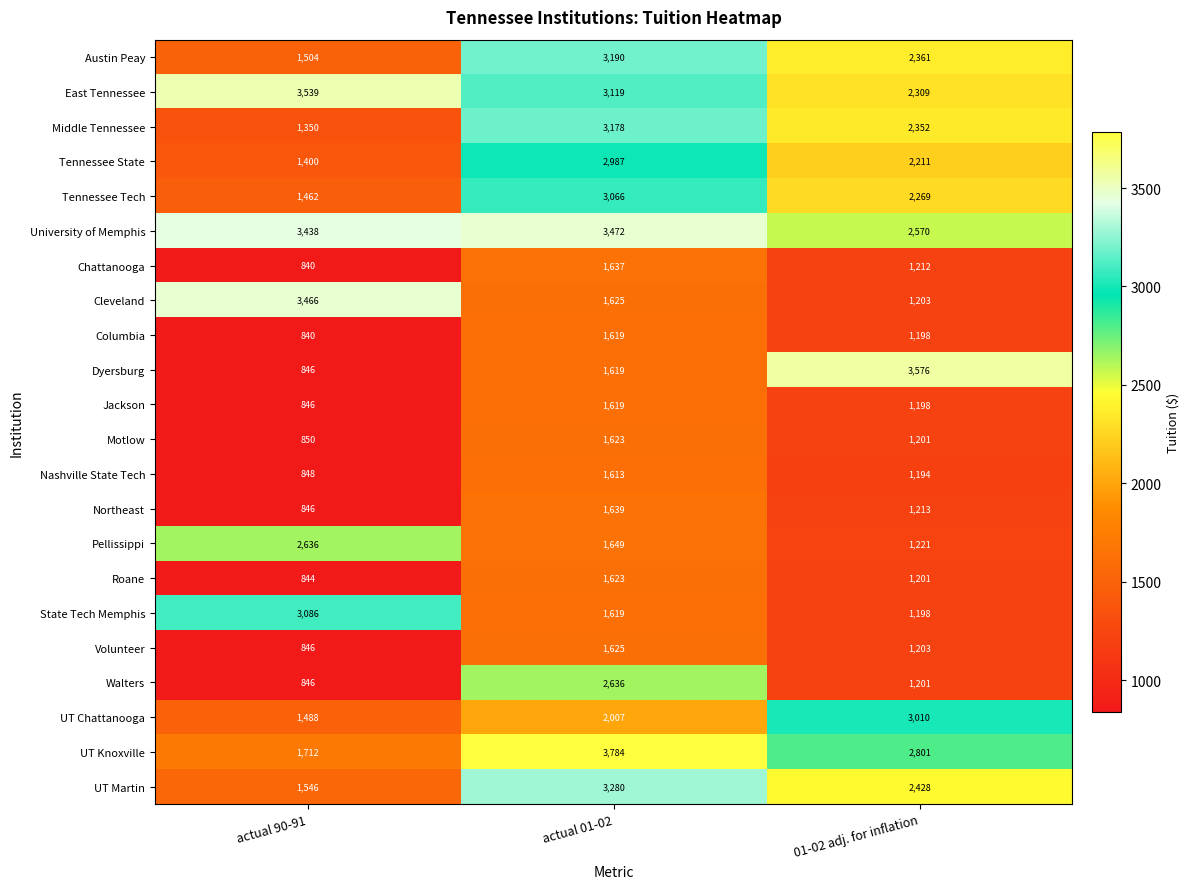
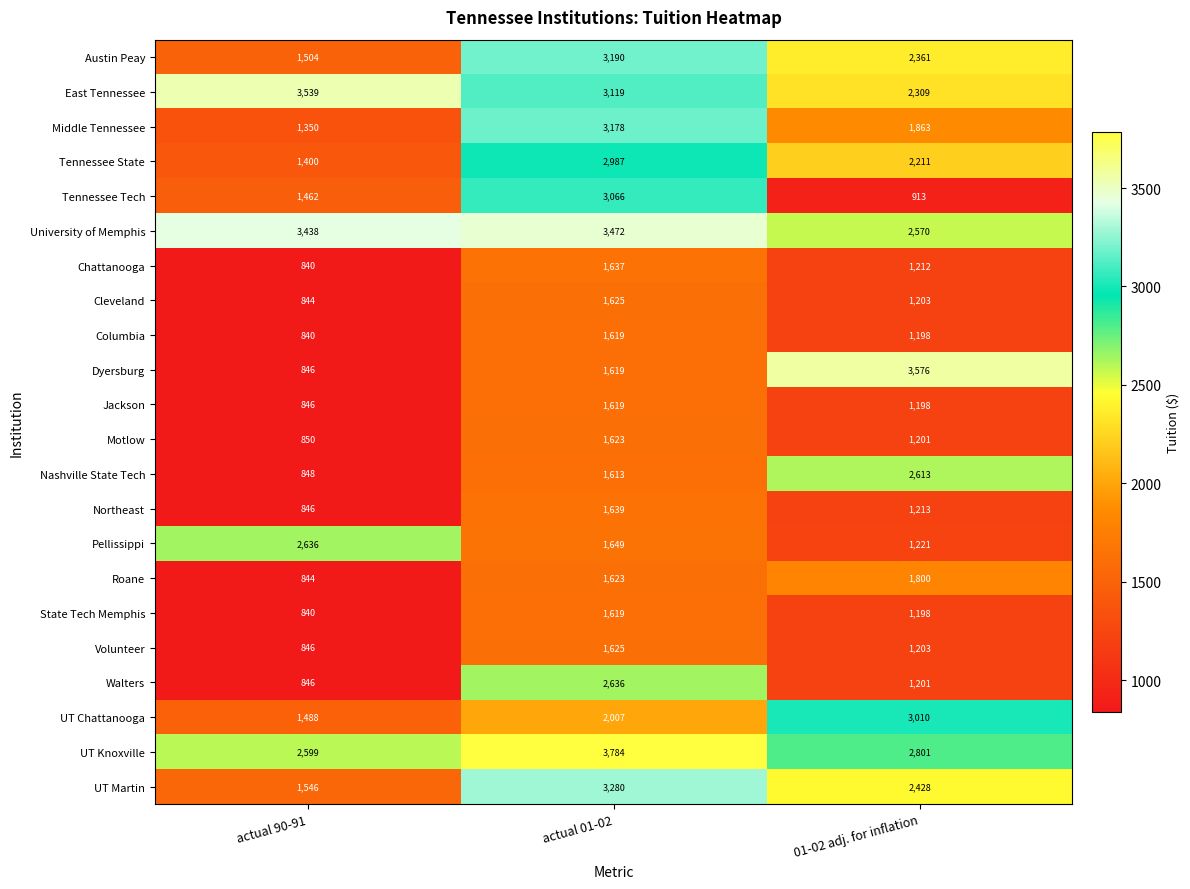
  {
    "Austin Peay": {
      "actual 90-91": "1,504",
      "actual 01-02": "3,190",
      "01-02 adj. for inflation": "2,361"
    },
    "East Tennessee": {
      "actual 90-91": "3,539",
      "actual 01-02": "3,119",
      "01-02 adj. for inflation": "2,309"
    },
    "Middle Tennessee": {
      "actual 90-91": "1,350",
      "actual 01-02": "3,178",
-     "01-02 adj. for inflation": "2,352"
+     "01-02 adj. for inflation": "1,863"
    },
    "Tennessee State": {
      "actual 90-91": "1,400",
      "actual 01-02": "2,987",
      "01-02 adj. for inflation": "2,211"
    },
    "Tennessee Tech": {
      "actual 90-91": "1,462",
      "actual 01-02": "3,066",
-     "01-02 adj. for inflation": "2,269"
+     "01-02 adj. for inflation": "913"
    },
    "University of Memphis": {
      "actual 90-91": "3,438",
      "actual 01-02": "3,472",
      "01-02 adj. for inflation": "2,570"
    },
    "Chattanooga": {
      "actual 90-91": "840",
      "actual 01-02": "1,637",
      "01-02 adj. for inflation": "1,212"
    },
    "Cleveland": {
-     "actual 90-91": "3,466",
+     "actual 90-91": "844",
      "actual 01-02": "1,625",
      "01-02 adj. for inflation": "1,203"
    },
    "Columbia": {
      "actual 90-91": "840",
      "actual 01-02": "1,619",
      "01-02 adj. for inflation": "1,198"
    },
    "Dyersburg": {
      "actual 90-91": "846",
      "actual 01-02": "1,619",
      "01-02 adj. for inflation": "3,576"
    },
    "Jackson": {
      "actual 90-91": "846",
      "actual 01-02": "1,619",
      "01-02 adj. for inflation": "1,198"
    },
    "Motlow": {
      "actual 90-91": "850",
      "actual 01-02": "1,623",
      "01-02 adj. for inflation": "1,201"
    },
    "Nashville State Tech": {
      "actual 90-91": "848",
      "actual 01-02": "1,613",
-     "01-02 adj. for inflation": "1,194"
+     "01-02 adj. for inflation": "2,613"
    },
    "Northeast": {
      "actual 90-91": "846",
      "actual 01-02": "1,639",
      "01-02 adj. for inflation": "1,213"
    },
    "Pellissippi": {
      "actual 90-91": "2,636",
      "actual 01-02": "1,649",
      "01-02 adj. for inflation": "1,221"
    },
    "Roane": {
      "actual 90-91": "844",
      "actual 01-02": "1,623",
-     "01-02 adj. for inflation": "1,201"
+     "01-02 adj. for inflation": "1,800"
    },
    "State Tech Memphis": {
-     "actual 90-91": "3,086",
+     "actual 90-91": "840",
      "actual 01-02": "1,619",
      "01-02 adj. for inflation": "1,198"
    },
    "Volunteer": {
      "actual 90-91": "846",
      "actual 01-02": "1,625",
      "01-02 adj. for inflation": "1,203"
    },
    "Walters": {
      "actual 90-91": "846",
      "actual 01-02": "2,636",
      "01-02 adj. for inflation": "1,201"
    },
    "UT Chattanooga": {
      "actual 90-91": "1,488",
      "actual 01-02": "2,007",
      "01-02 adj. for inflation": "3,010"
    },
    "UT Knoxville": {
-     "actual 90-91": "1,712",
+     "actual 90-91": "2,599",
      "actual 01-02": "3,784",
      "01-02 adj. for inflation": "2,801"
    },
    "UT Martin": {
      "actual 90-91": "1,546",
      "actual 01-02": "3,280",
      "01-02 adj. for inflation": "2,428"
    }
  }
